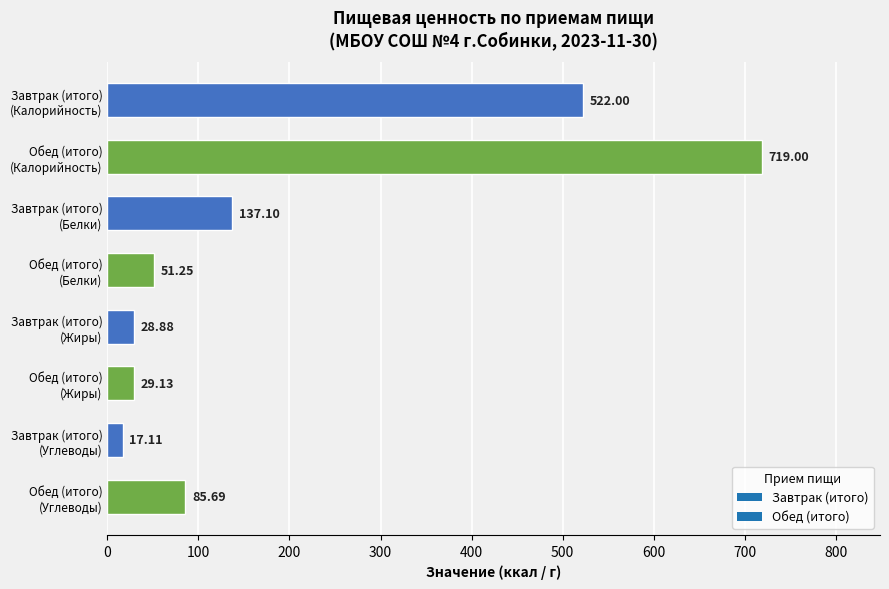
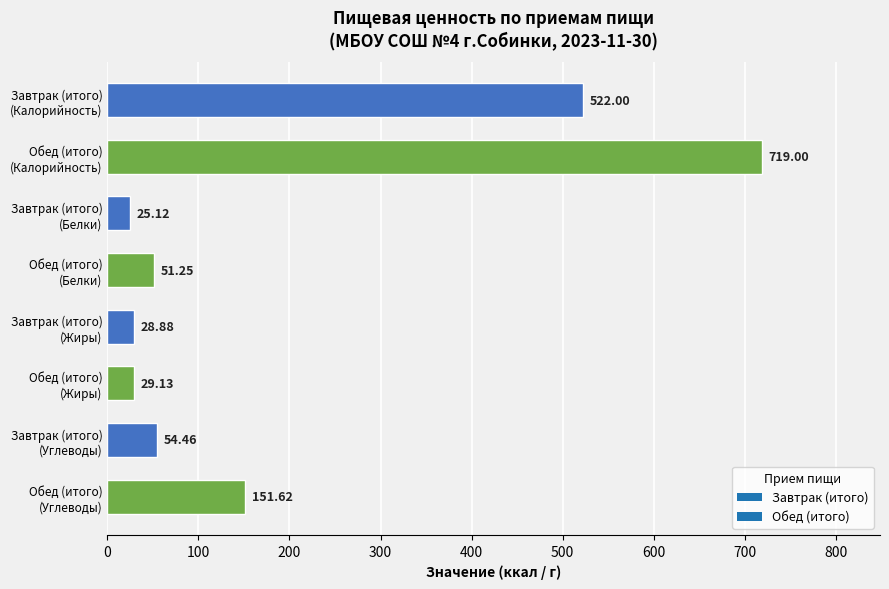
  {
    "Завтрак (итого) (Калорийность)": 522.00,
    "Обед (итого) (Калорийность)": 719.00,
-   "Завтрак (итого) (Белки)": 137.10,
+   "Завтрак (итого) (Белки)": 25.12,
    "Обед (итого) (Белки)": 51.25,
    "Завтрак (итого) (Жиры)": 28.88,
    "Обед (итого) (Жиры)": 29.13,
-   "Завтрак (итого) (Углеводы)": 17.11,
-   "Обед (итого) (Углеводы)": 85.69
+   "Завтрак (итого) (Углеводы)": 54.46,
+   "Обед (итого) (Углеводы)": 151.62
  }
